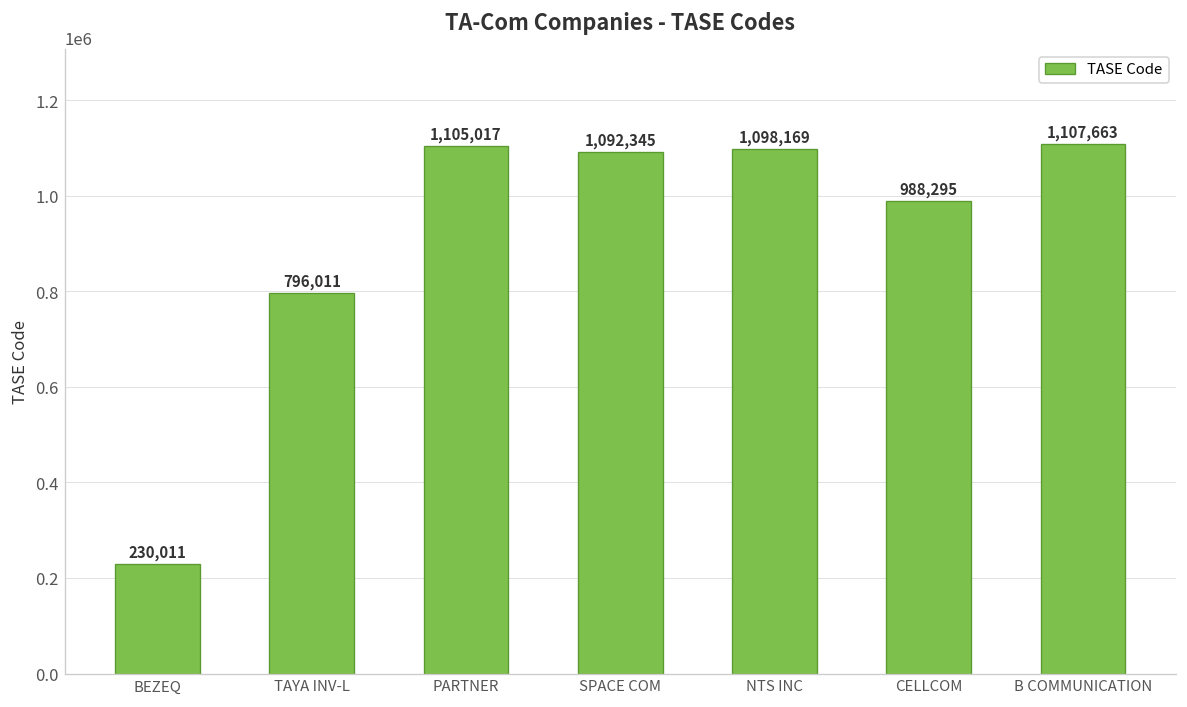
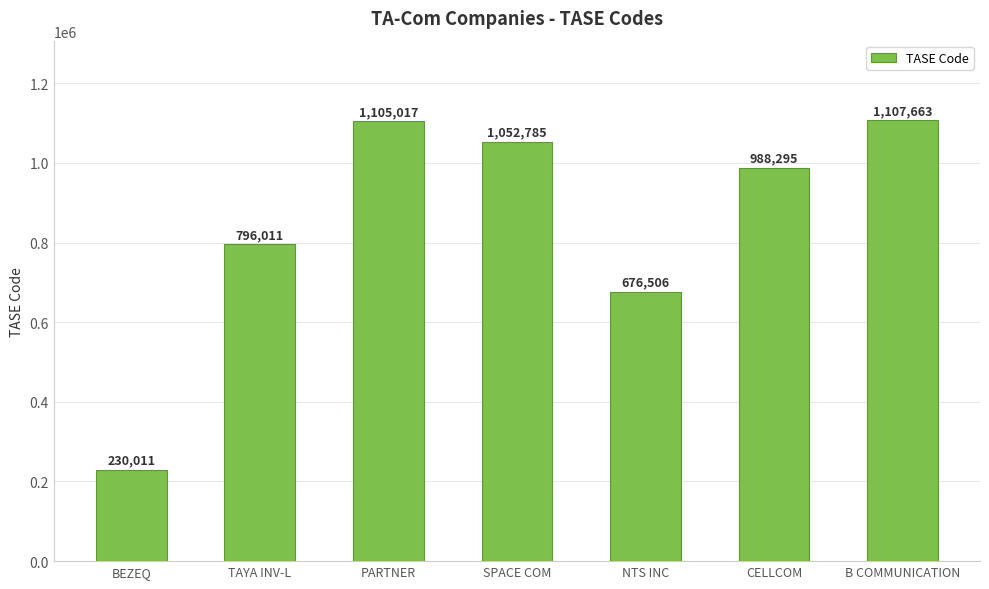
  {
    "BEZEQ": "230,011",
    "TAYA INV-L": "796,011",
    "PARTNER": "1,105,017",
-   "SPACE COM": "1,092,345",
-   "NTS INC": "1,098,169",
+   "SPACE COM": "1,052,785",
+   "NTS INC": "676,506",
    "CELLCOM": "988,295",
    "B COMMUNICATION": "1,107,663"
  }
